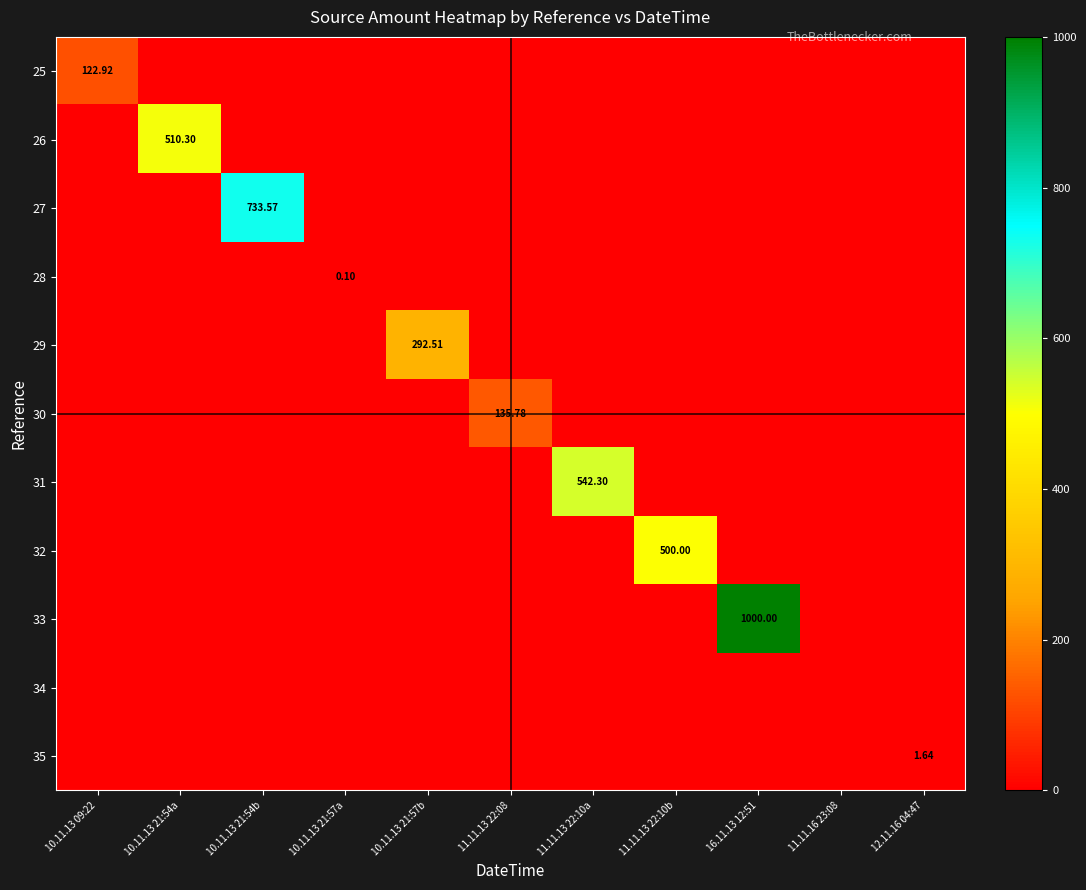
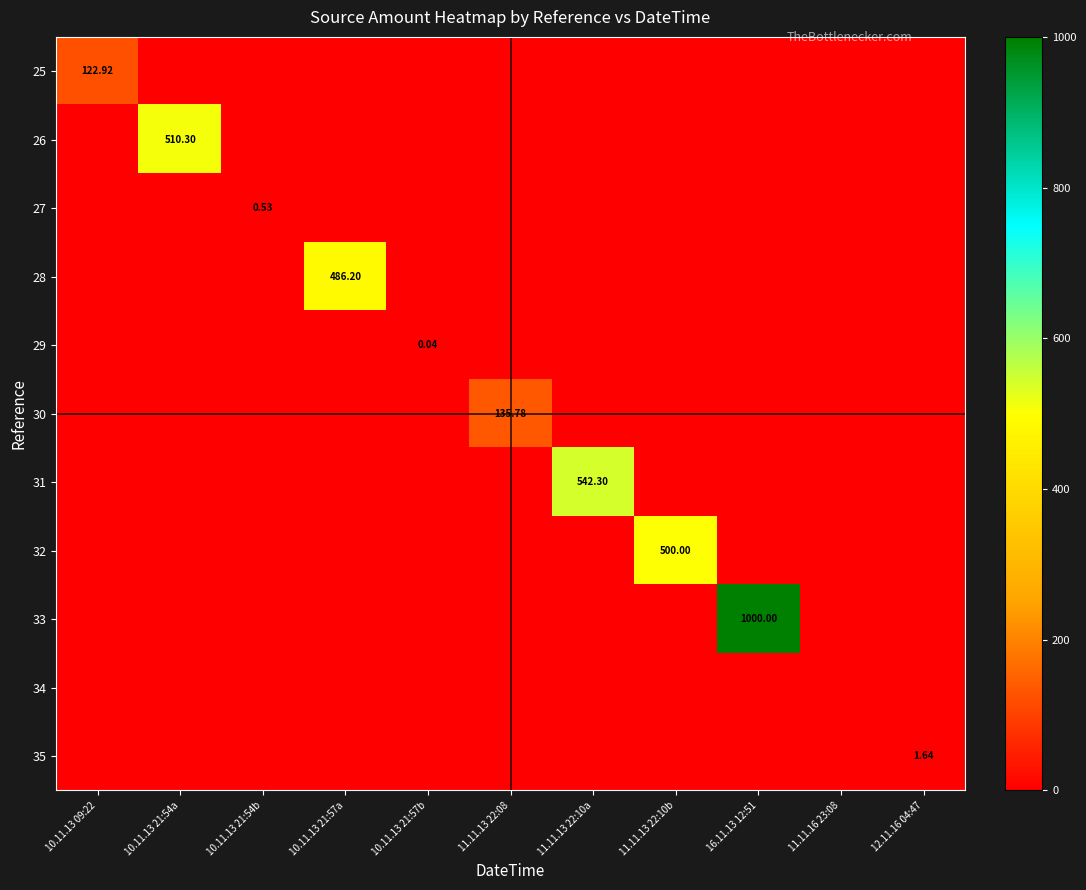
  {
    "25": {
      "10.11.13 09:22": 122.92
    },
    "26": {
      "10.11.13 21:54a": 510.30
    },
    "27": {
-     "10.11.13 21:54b": 733.57
+     "10.11.13 21:54b": 0.53
    },
    "28": {
-     "10.11.13 21:57a": 0.10
+     "10.11.13 21:57a": 486.20
    },
    "29": {
-     "10.11.13 21:57b": 292.51
+     "10.11.13 21:57b": 0.04
    },
    "30": {
      "11.11.13 22:08": 135.78
    },
    "31": {
      "11.11.13 22:10a": 542.30
    },
    "32": {
      "11.11.13 22:10b": 500.00
    },
    "33": {
      "16.11.13 12:51": 1000.00
    },
    "35": {
      "12.11.16 04:47": 1.64
    }
  }
